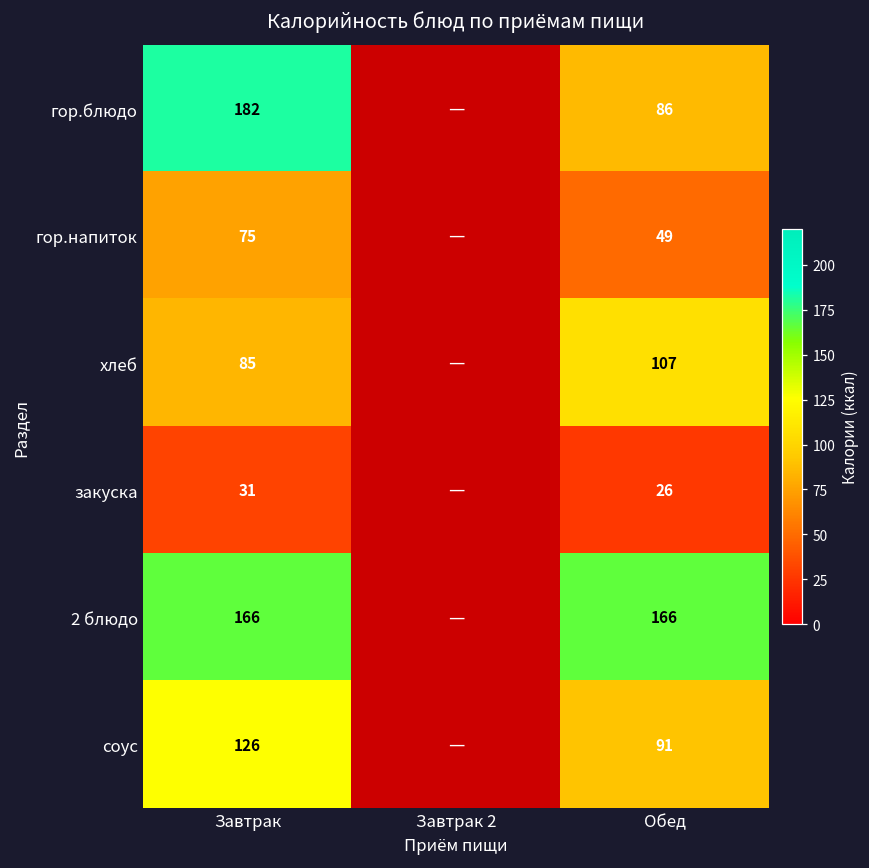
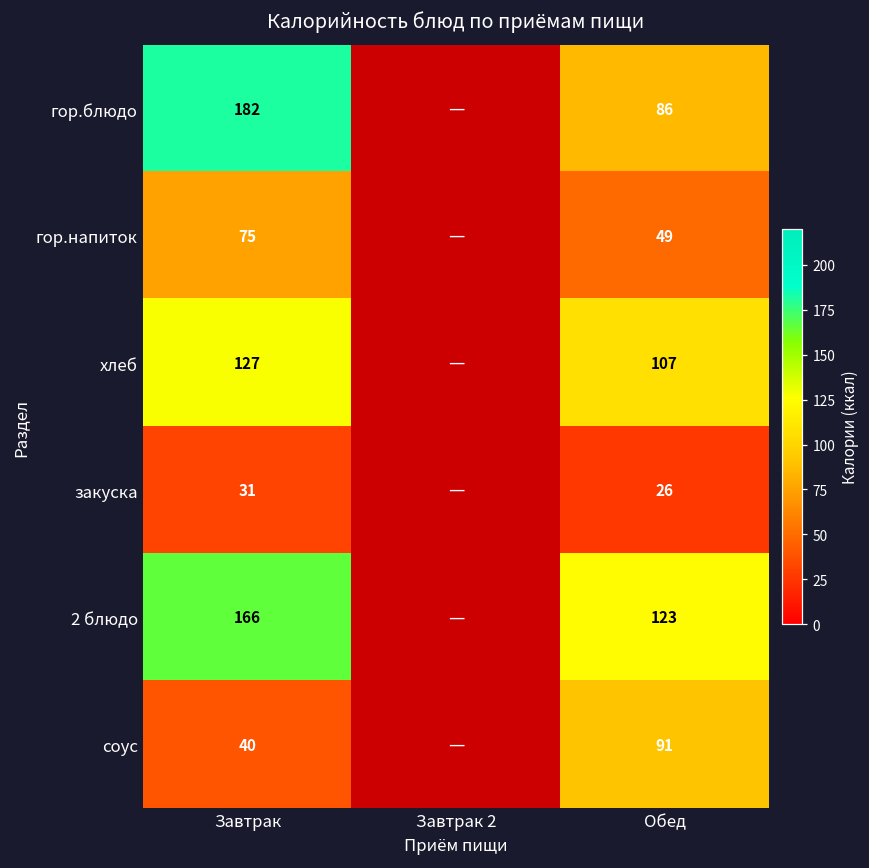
  {
    "гор.блюдо": {
      "Завтрак": 182,
      "Обед": 86
    },
    "гор.напиток": {
      "Завтрак": 75,
      "Обед": 49
    },
    "хлеб": {
-     "Завтрак": 85,
+     "Завтрак": 127,
      "Обед": 107
    },
    "закуска": {
      "Завтрак": 31,
      "Обед": 26
    },
    "2 блюдо": {
      "Завтрак": 166,
-     "Обед": 166
+     "Обед": 123
    },
    "соус": {
-     "Завтрак": 126,
+     "Завтрак": 40,
      "Обед": 91
    }
  }
